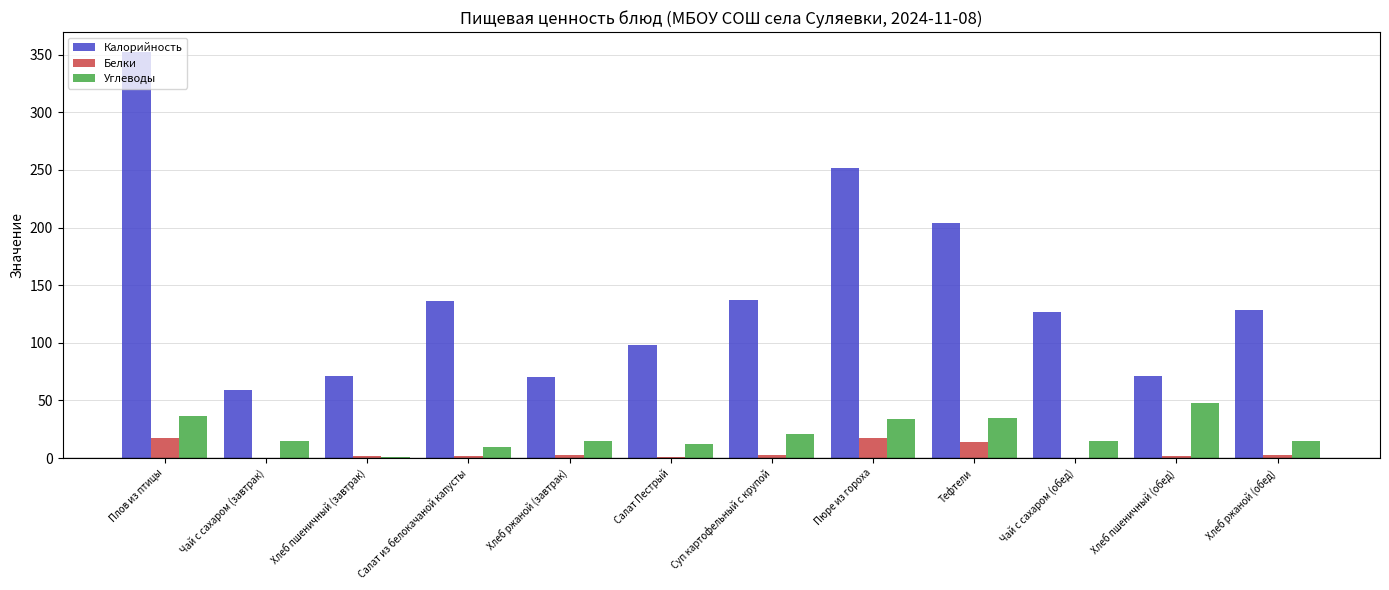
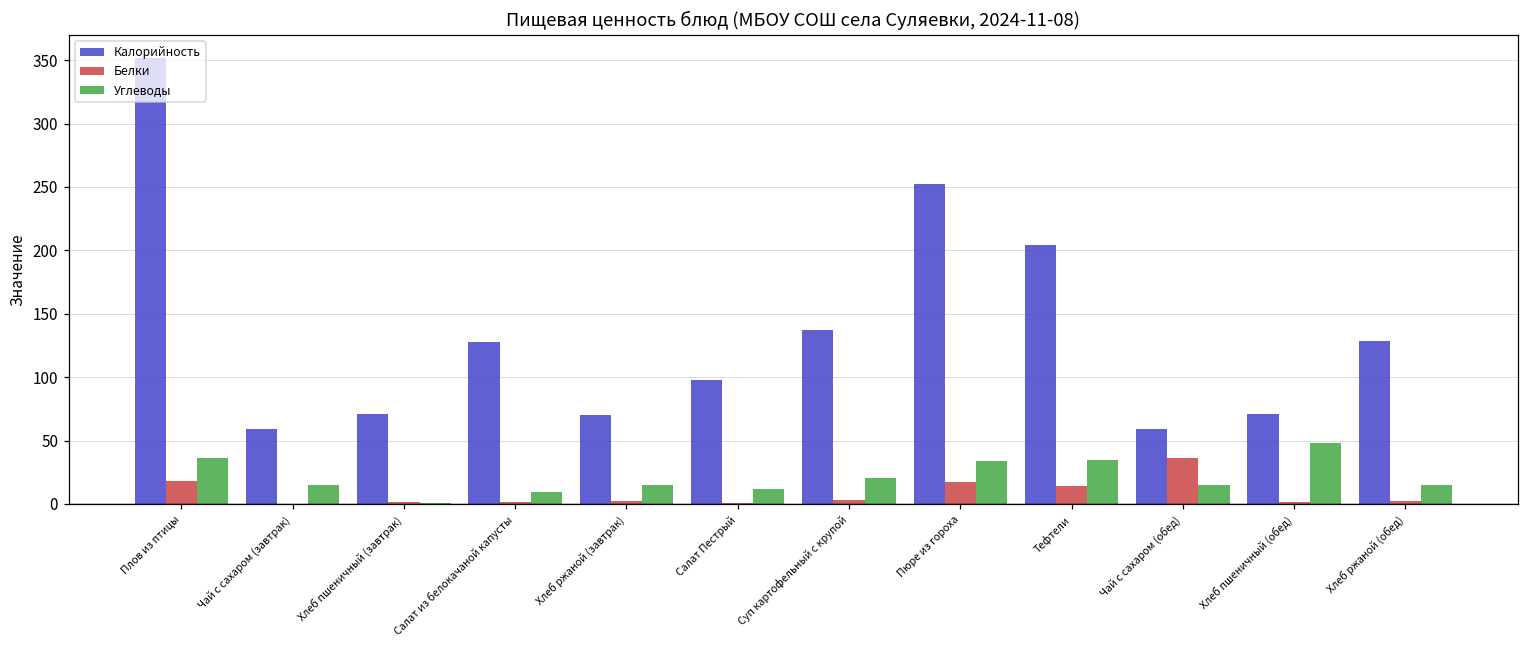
  {
    "Калорийность": {
      "Чай с сахаром (завтрак)": 59,
      "Хлеб пшеничный (завтрак)": 71,
-     "Салат из белокачаной капусты": 136,
+     "Салат из белокачаной капусты": 128,
      "Хлеб ржаной (завтрак)": 71,
      "Салат Пестрый": 98,
      "Суп картофельный с крупой": 137,
      "Пюре из гороха": 252,
      "Тефтели": 204,
-     "Чай с сахаром (обед)": 127,
+     "Чай с сахаром (обед)": 59,
      "Хлеб пшеничный (обед)": 71,
      "Хлеб ржаной (обед)": 129
    },
    "Белки": {
      "Плов из птицы": 18,
      "Хлеб ржаной (завтрак)": 2,
      "Суп картофельный с крупой": 3,
      "Пюре из гороха": 17,
      "Тефтели": 14,
-     "Чай с сахаром (обед)": 0,
+     "Чай с сахаром (обед)": 36,
      "Хлеб ржаной (обед)": 2
    },
    "Углеводы": {
      "Плов из птицы": 36,
      "Чай с сахаром (завтрак)": 15,
      "Салат из белокачаной капусты": 10,
      "Хлеб ржаной (завтрак)": 15,
      "Салат Пестрый": 12,
      "Суп картофельный с крупой": 21,
      "Пюре из гороха": 34,
      "Тефтели": 35,
      "Чай с сахаром (обед)": 15,
      "Хлеб пшеничный (обед)": 48,
      "Хлеб ржаной (обед)": 15
    }
  }
